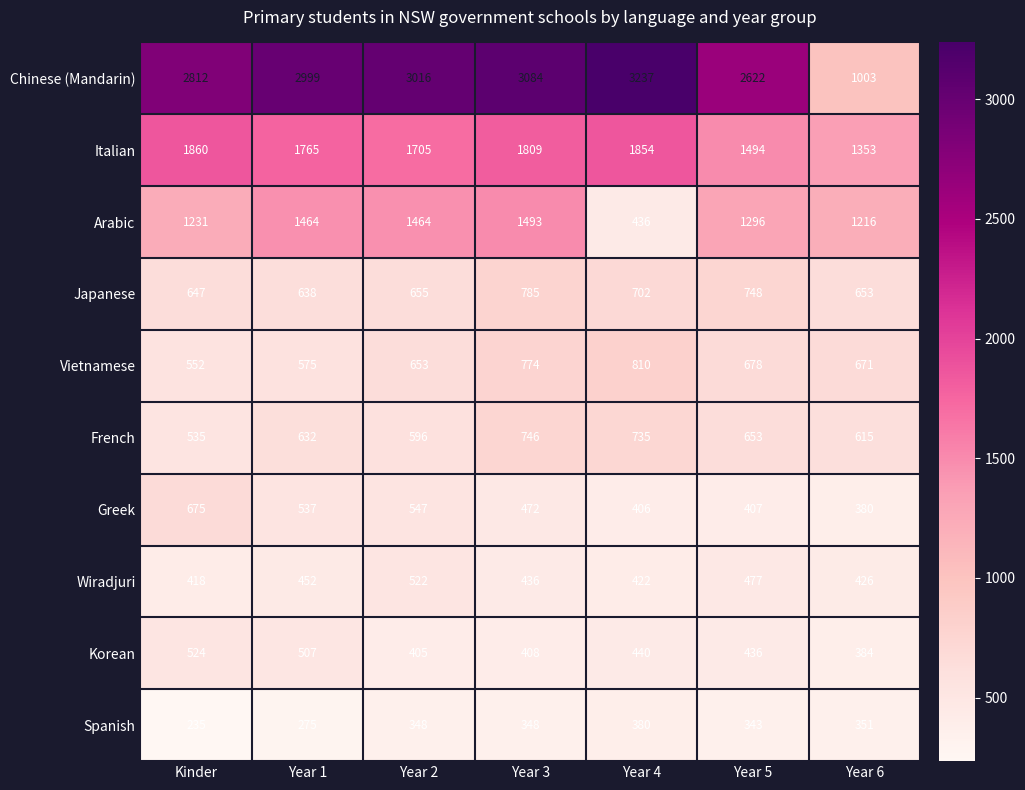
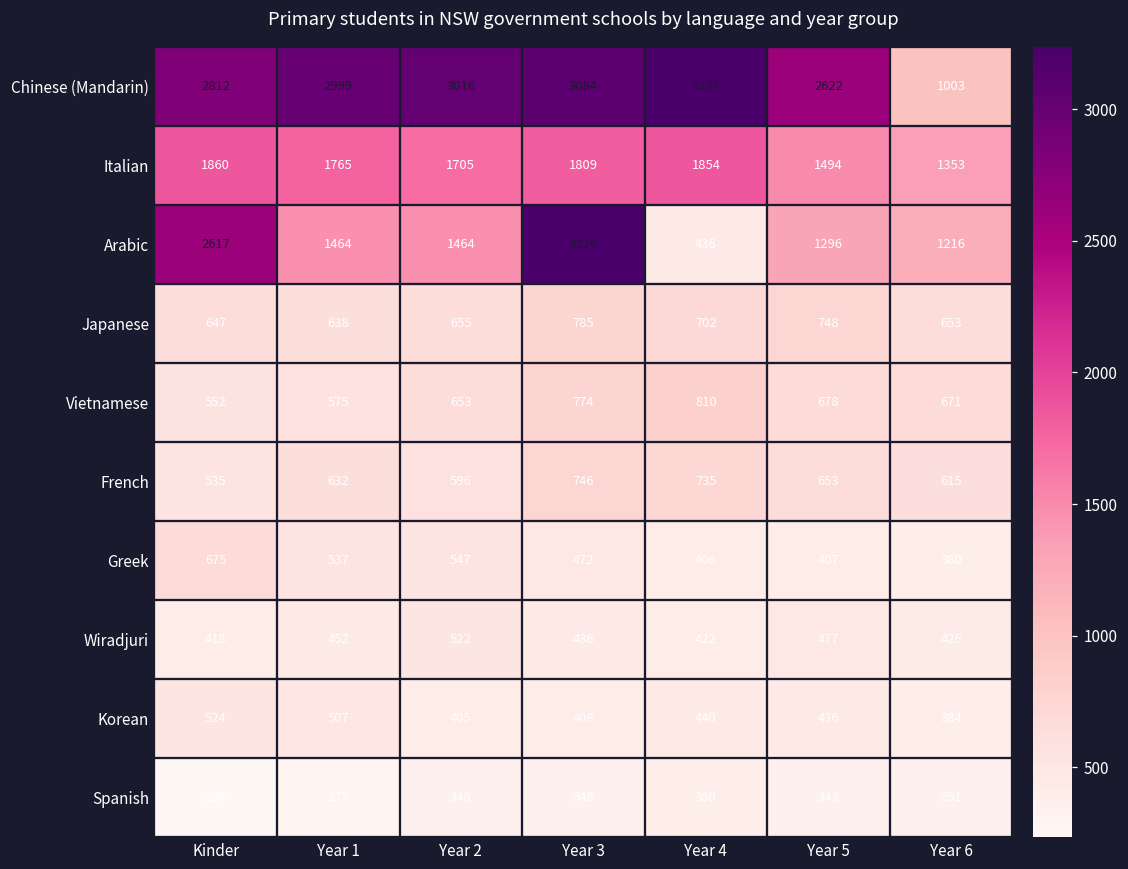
  {
    "Chinese (Mandarin)": {
      "Kinder": 2812,
      "Year 1": 2999,
      "Year 2": 3016,
      "Year 3": 3084,
      "Year 4": 3237,
      "Year 5": 2622,
      "Year 6": 1003
    },
    "Italian": {
      "Kinder": 1860,
      "Year 1": 1765,
      "Year 2": 1705,
      "Year 3": 1809,
      "Year 4": 1854,
      "Year 5": 1494,
      "Year 6": 1353
    },
    "Arabic": {
-     "Kinder": 1231,
+     "Kinder": 2617,
      "Year 1": 1464,
      "Year 2": 1464,
-     "Year 3": 1493,
+     "Year 3": 3226,
      "Year 5": 1296,
      "Year 6": 1216
    },
    "Vietnamese": {
      "Year 4": 810
    }
  }
